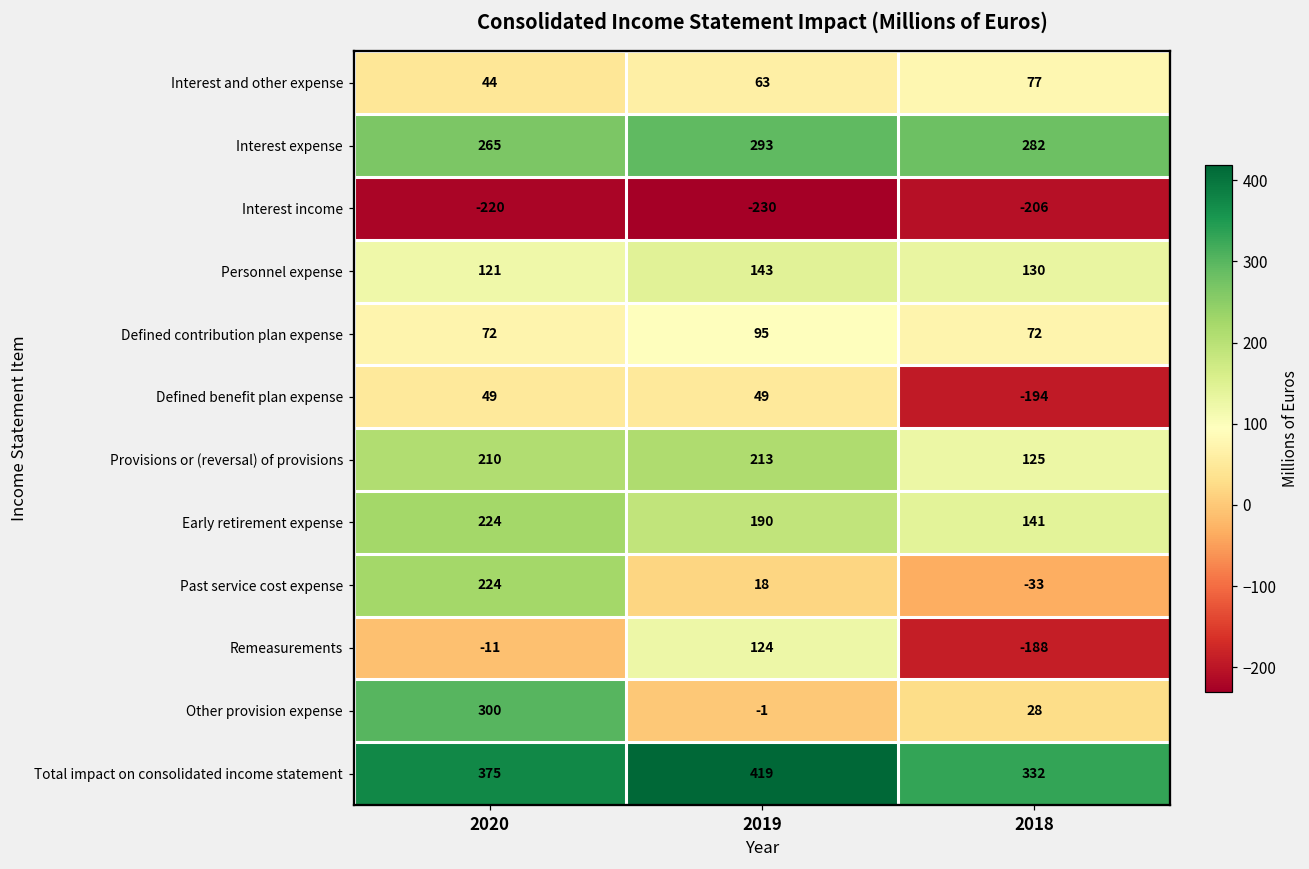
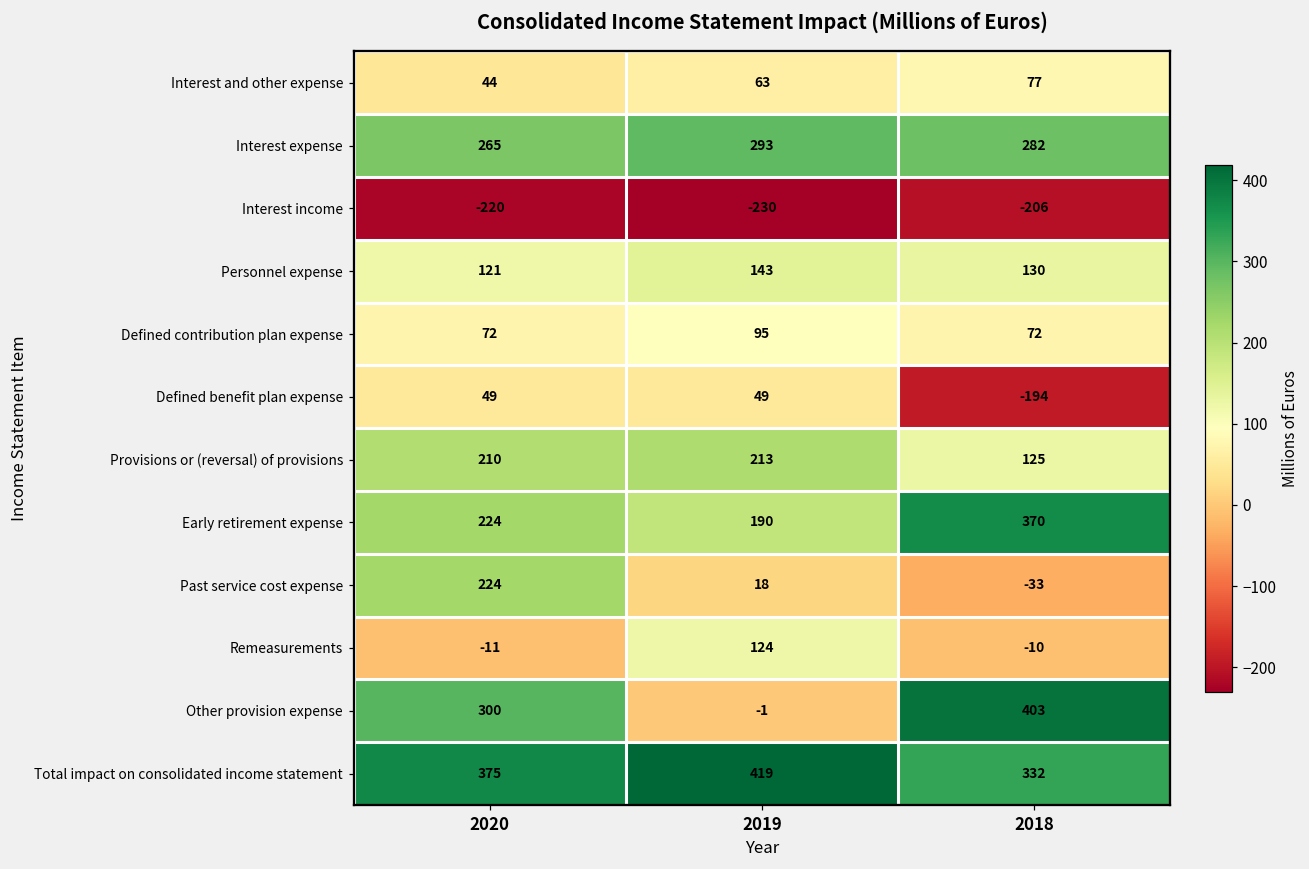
  {
    "Interest and other expense": {
      "2020": 44,
      "2019": 63,
      "2018": 77
    },
    "Interest expense": {
      "2020": 265,
      "2019": 293,
      "2018": 282
    },
    "Interest income": {
      "2020": -220,
      "2019": -230,
      "2018": -206
    },
    "Personnel expense": {
      "2020": 121,
      "2019": 143,
      "2018": 130
    },
    "Defined contribution plan expense": {
      "2020": 72,
      "2019": 95,
      "2018": 72
    },
    "Defined benefit plan expense": {
      "2020": 49,
      "2019": 49,
      "2018": -194
    },
    "Provisions or (reversal) of provisions": {
      "2020": 210,
      "2019": 213,
      "2018": 125
    },
    "Early retirement expense": {
      "2020": 224,
      "2019": 190,
-     "2018": 141
+     "2018": 370
    },
    "Past service cost expense": {
      "2020": 224,
      "2019": 18,
      "2018": -33
    },
    "Remeasurements": {
      "2020": -11,
      "2019": 124,
-     "2018": -188
+     "2018": -10
    },
    "Other provision expense": {
      "2020": 300,
      "2019": -1,
-     "2018": 28
+     "2018": 403
    },
    "Total impact on consolidated income statement": {
      "2020": 375,
      "2019": 419,
      "2018": 332
    }
  }
